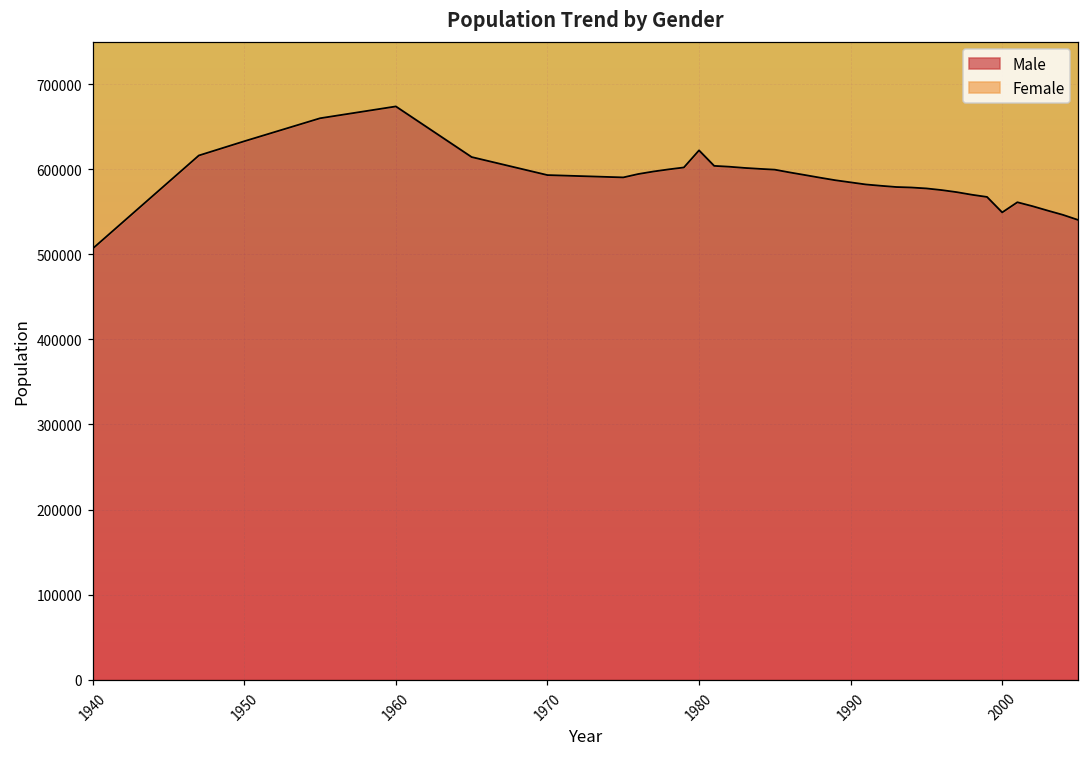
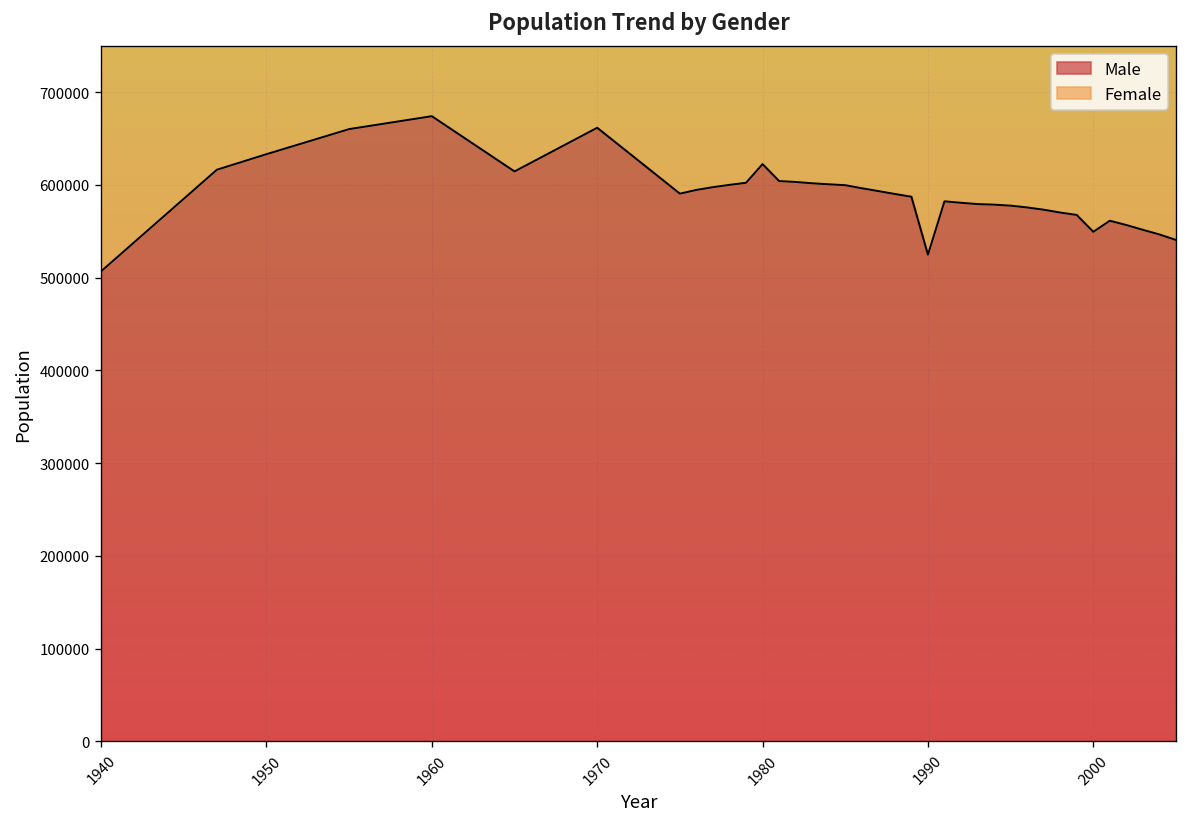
  {
    "Male": {
      "1940": 510000,
      "1950": 630000,
      "1960": 670000,
-     "1970": 590000,
+     "1970": 660000,
      "1980": 620000,
-     "1990": 580000,
+     "1990": 520000,
      "2000": 550000
    }
  }
